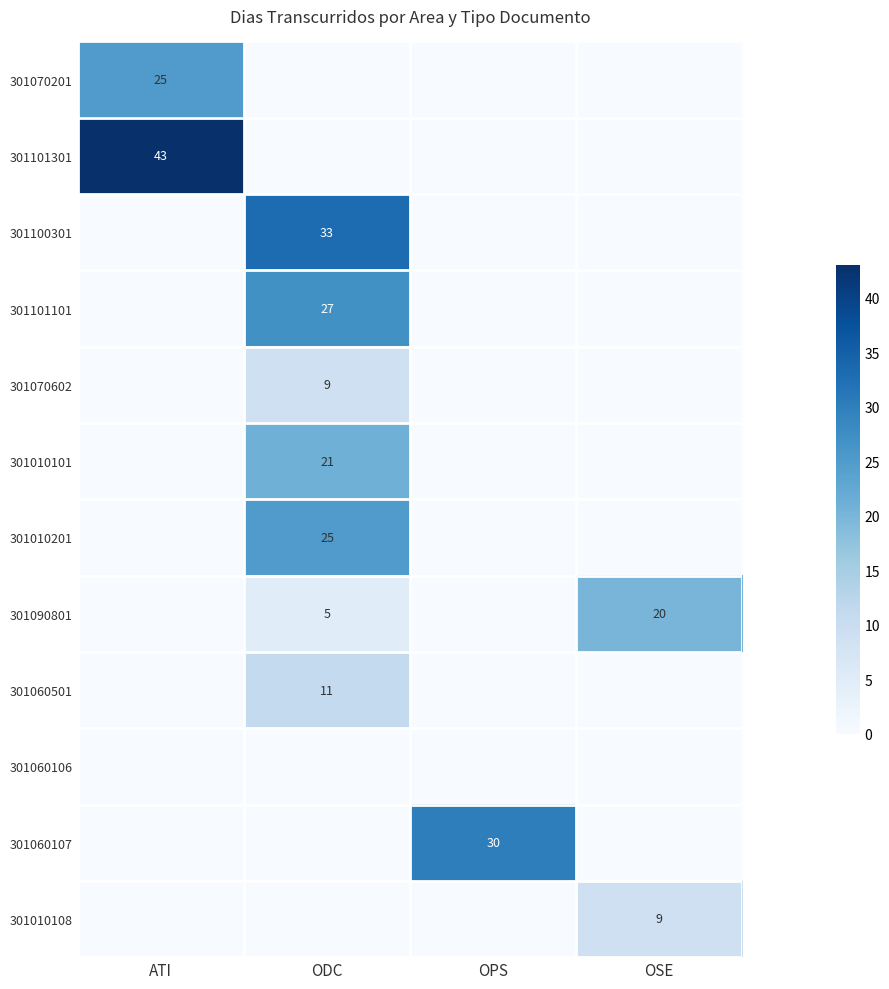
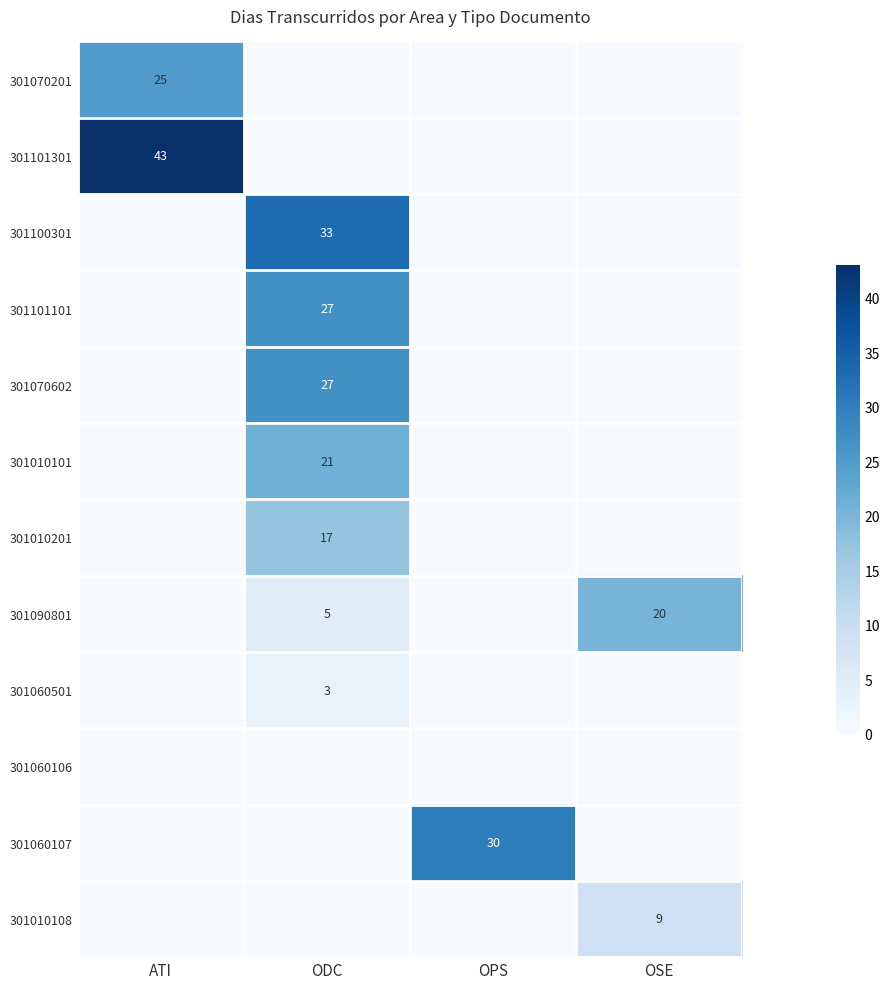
  {
    "301070201": {
      "ATI": 25
    },
    "301101301": {
      "ATI": 43
    },
    "301100301": {
      "ODC": 33
    },
    "301101101": {
      "ODC": 27
    },
    "301070602": {
-     "ODC": 9
+     "ODC": 27
    },
    "301010101": {
      "ODC": 21
    },
    "301010201": {
-     "ODC": 25
+     "ODC": 17
    },
    "301090801": {
      "ODC": 5,
      "OSE": 20
    },
    "301060501": {
-     "ODC": 11
+     "ODC": 3
    },
    "301060107": {
      "OPS": 30
    },
    "301010108": {
      "OSE": 9
    }
  }
